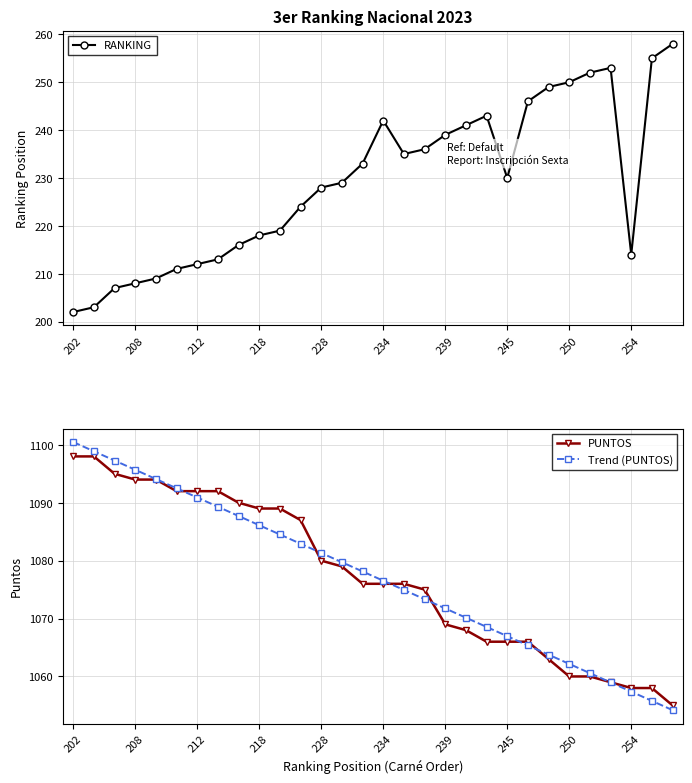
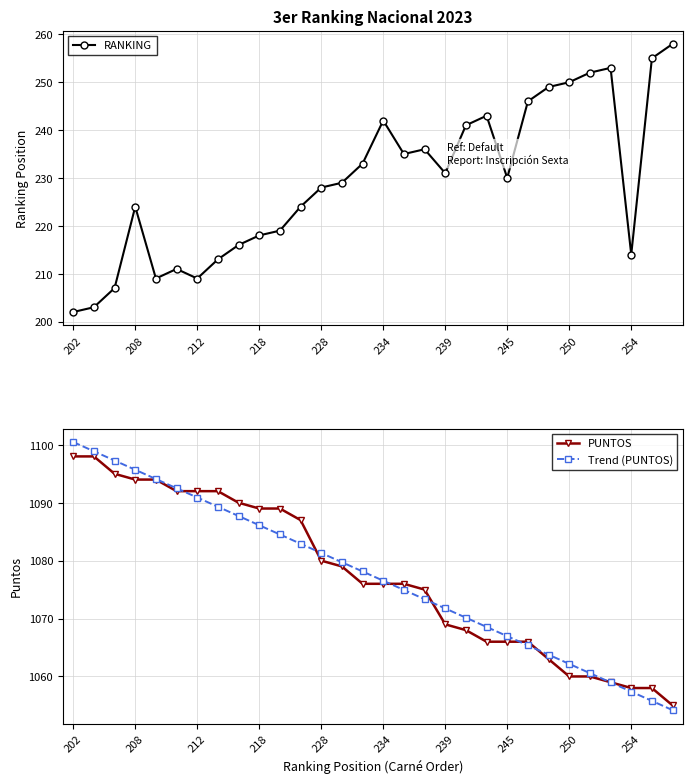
  {
    "3er Ranking Nacional 2023": {
      "202": 202,
-     "208": 208,
-     "212": 212,
+     "208": 224,
+     "212": 209,
      "218": 218,
      "228": 228,
      "234": 242,
-     "239": 239,
+     "239": 231,
      "245": 230,
      "250": 250,
      "254": 214
    }
  }
